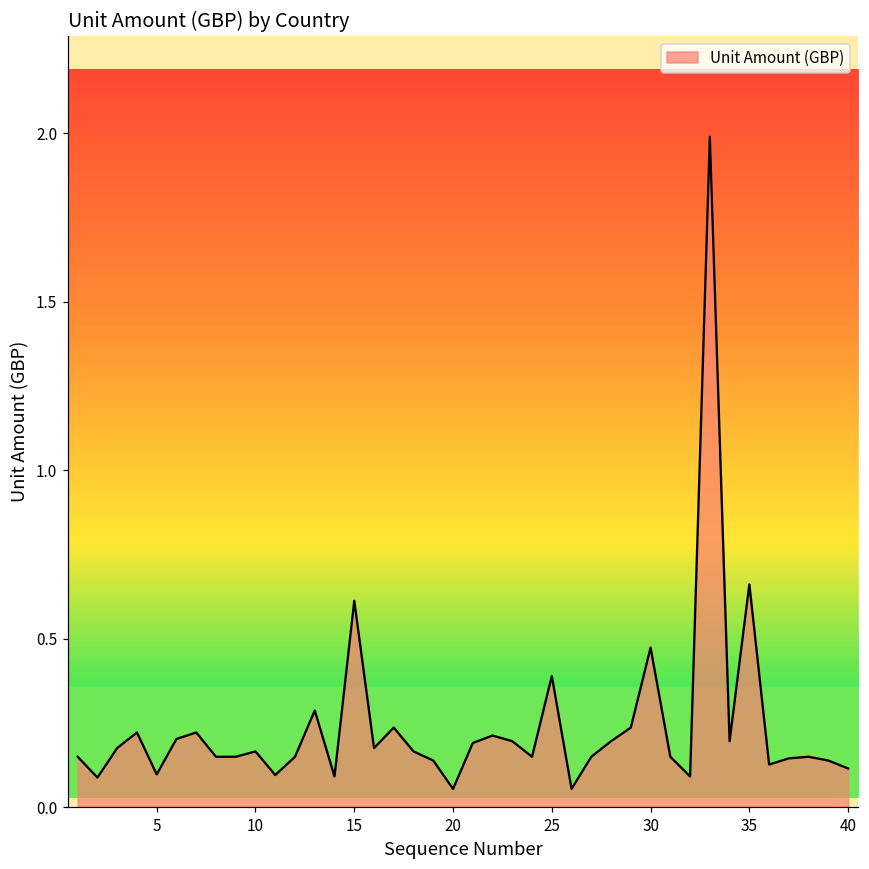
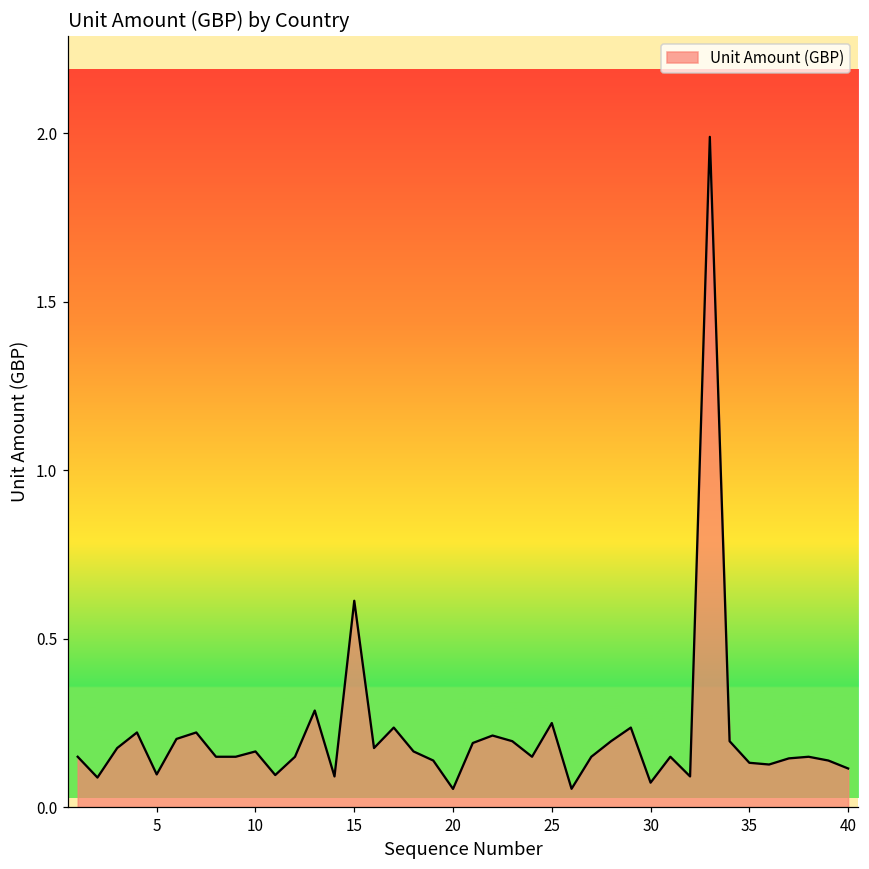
  {
    "5": 0.10,
    "10": 0.17,
    "15": 0.61,
    "20": 0.05,
-   "25": 0.39,
-   "30": 0.47,
-   "35": 0.66,
+   "25": 0.25,
+   "30": 0.07,
+   "35": 0.13,
    "40": 0.11
  }
